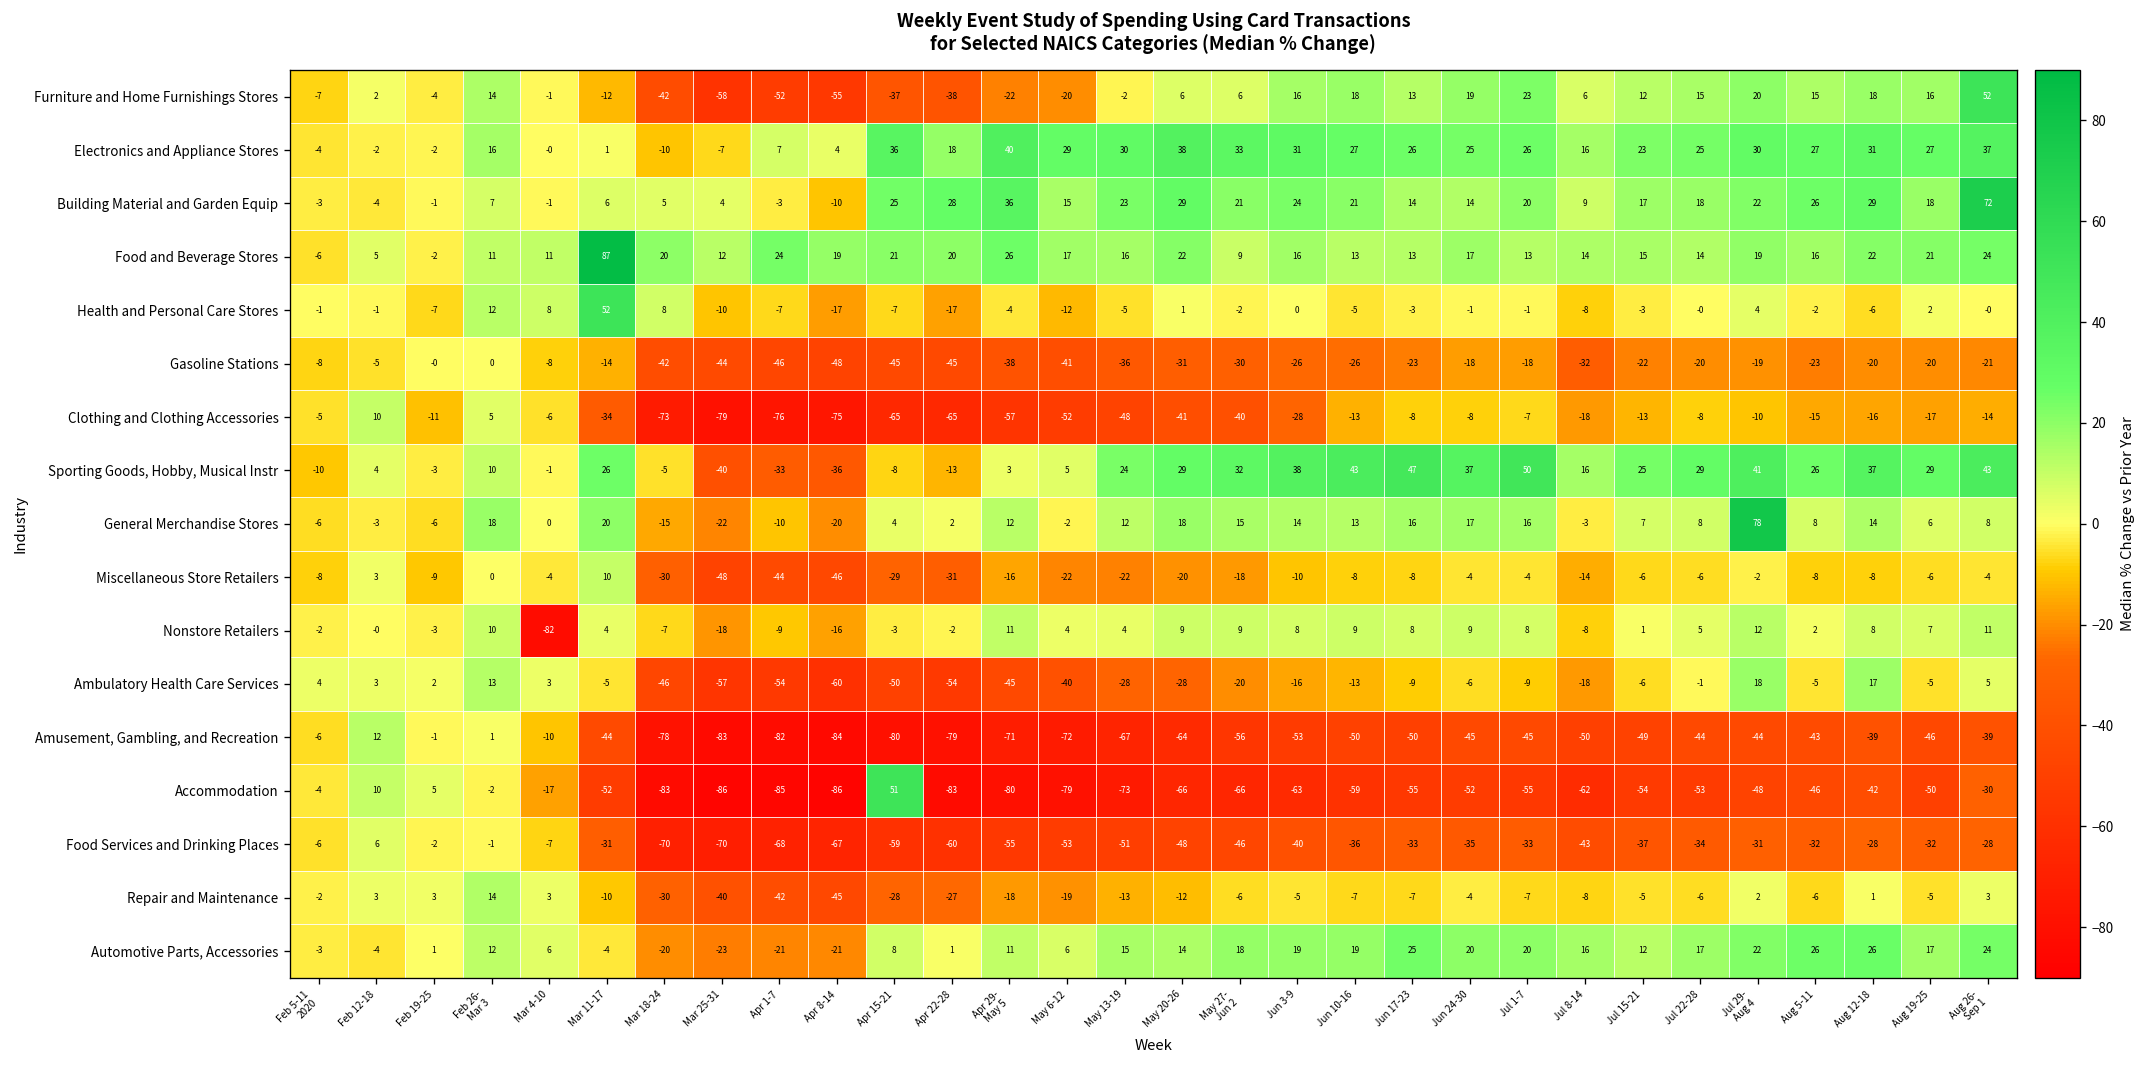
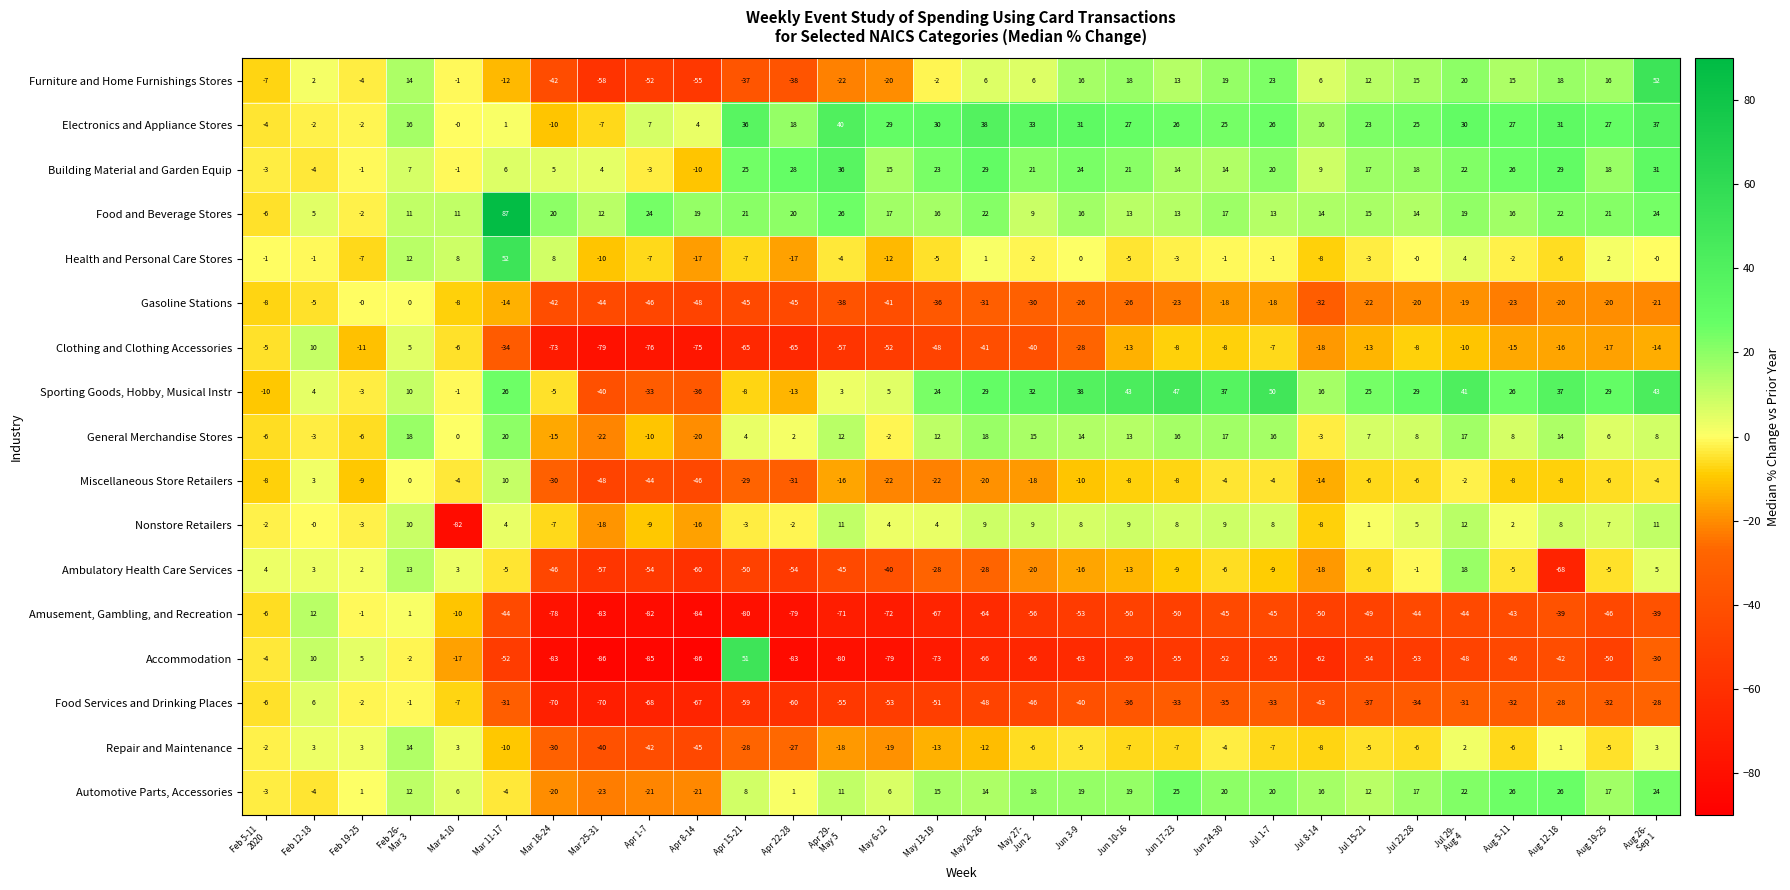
  {
    "Building Material and Garden Equip": {
      "Feb 5-11 2020": -3,
      "Feb 12-18": -4,
      "Feb 19-25": -1,
      "Feb 26- Mar 3": 7,
      "Mar 4-10": -1,
      "Mar 11-17": 6,
      "Mar 18-24": 5,
      "Mar 25-31": 4,
      "Apr 1-7": -3,
      "Apr 8-14": -10,
      "Apr 15-21": 25,
      "Apr 22-28": 28,
      "Apr 29- May 5": 36,
      "May 6-12": 15,
      "May 13-19": 23,
      "May 20-26": 29,
      "May 27- Jun 2": 21,
      "Jun 3-9": 24,
      "Jun 10-16": 21,
      "Jun 17-23": 14,
      "Jun 24-30": 14,
      "Jul 1-7": 20,
      "Jul 8-14": 9,
      "Jul 15-21": 17,
      "Jul 22-28": 18,
      "Jul 29- Aug 4": 22,
      "Aug 5-11": 26,
      "Aug 12-18": 29,
      "Aug 19-25": 18,
-     "Aug 26- Sep 1": 72
+     "Aug 26- Sep 1": 31
    },
    "General Merchandise Stores": {
      "Feb 5-11 2020": -6,
      "Feb 12-18": -3,
      "Feb 19-25": -6,
      "Feb 26- Mar 3": 18,
      "Mar 4-10": 0,
      "Mar 11-17": 20,
      "Mar 18-24": -15,
      "Mar 25-31": -22,
      "Apr 1-7": -10,
      "Apr 8-14": -20,
      "Apr 15-21": 4,
      "Apr 22-28": 2,
      "Apr 29- May 5": 12,
      "May 6-12": -2,
      "May 13-19": 12,
      "May 20-26": 18,
      "May 27- Jun 2": 15,
      "Jun 3-9": 14,
      "Jun 10-16": 13,
      "Jun 17-23": 16,
      "Jun 24-30": 17,
      "Jul 1-7": 16,
      "Jul 8-14": -3,
      "Jul 15-21": 7,
      "Jul 22-28": 8,
-     "Jul 29- Aug 4": 78,
+     "Jul 29- Aug 4": 17,
      "Aug 5-11": 8,
      "Aug 12-18": 14,
      "Aug 19-25": 6,
      "Aug 26- Sep 1": 8
    },
    "Ambulatory Health Care Services": {
      "Feb 5-11 2020": 4,
      "Feb 12-18": 3,
      "Feb 19-25": 2,
      "Feb 26- Mar 3": 13,
      "Mar 4-10": 3,
      "Mar 11-17": -5,
      "Mar 18-24": -46,
      "Mar 25-31": -57,
      "Apr 1-7": -54,
      "Apr 8-14": -60,
      "Apr 15-21": -50,
      "Apr 22-28": -54,
      "Apr 29- May 5": -45,
      "May 6-12": -40,
      "May 13-19": -28,
      "May 20-26": -28,
      "May 27- Jun 2": -20,
      "Jun 3-9": -16,
      "Jun 10-16": -13,
      "Jun 17-23": -9,
      "Jun 24-30": -6,
      "Jul 1-7": -9,
      "Jul 8-14": -18,
      "Jul 15-21": -6,
      "Jul 22-28": -1,
      "Jul 29- Aug 4": 18,
      "Aug 5-11": -5,
-     "Aug 12-18": 17,
+     "Aug 12-18": -68,
      "Aug 19-25": -5,
      "Aug 26- Sep 1": 5
    }
  }
